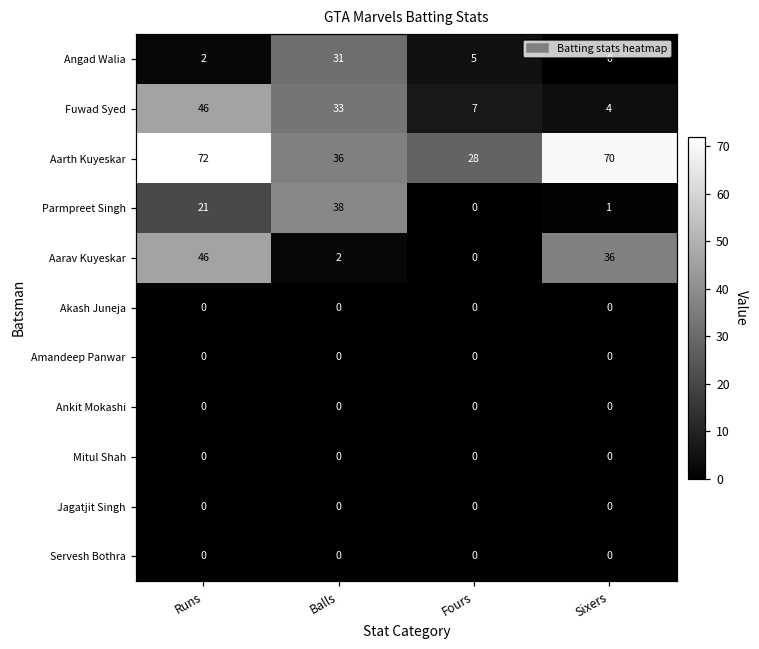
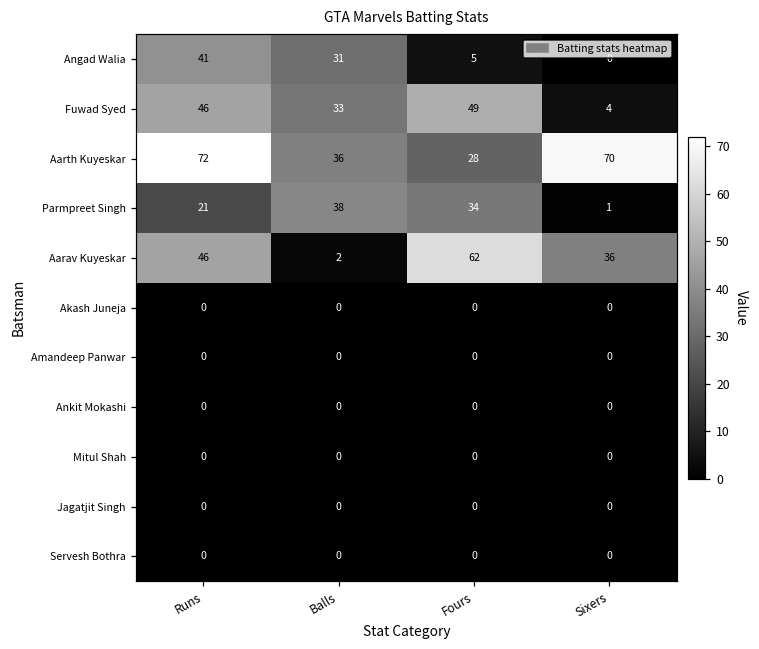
  {
    "Angad Walia": {
-     "Runs": 2,
+     "Runs": 41,
      "Balls": 31,
      "Fours": 5
    },
    "Fuwad Syed": {
      "Runs": 46,
      "Balls": 33,
-     "Fours": 7,
+     "Fours": 49,
      "Sixers": 4
    },
    "Aarth Kuyeskar": {
      "Runs": 72,
      "Balls": 36,
      "Fours": 28,
      "Sixers": 70
    },
    "Parmpreet Singh": {
      "Runs": 21,
      "Balls": 38,
-     "Fours": 0,
+     "Fours": 34,
      "Sixers": 1
    },
    "Aarav Kuyeskar": {
      "Runs": 46,
      "Balls": 2,
-     "Fours": 0,
+     "Fours": 62,
      "Sixers": 36
    },
    "Akash Juneja": {
      "Runs": 0,
      "Balls": 0,
      "Fours": 0,
      "Sixers": 0
    },
    "Amandeep Panwar": {
      "Runs": 0,
      "Balls": 0,
      "Fours": 0,
      "Sixers": 0
    },
    "Ankit Mokashi": {
      "Runs": 0,
      "Balls": 0,
      "Fours": 0,
      "Sixers": 0
    },
    "Mitul Shah": {
      "Runs": 0,
      "Balls": 0,
      "Fours": 0,
      "Sixers": 0
    },
    "Jagatjit Singh": {
      "Runs": 0,
      "Balls": 0,
      "Fours": 0,
      "Sixers": 0
    },
    "Servesh Bothra": {
      "Runs": 0,
      "Balls": 0,
      "Fours": 0,
      "Sixers": 0
    }
  }
